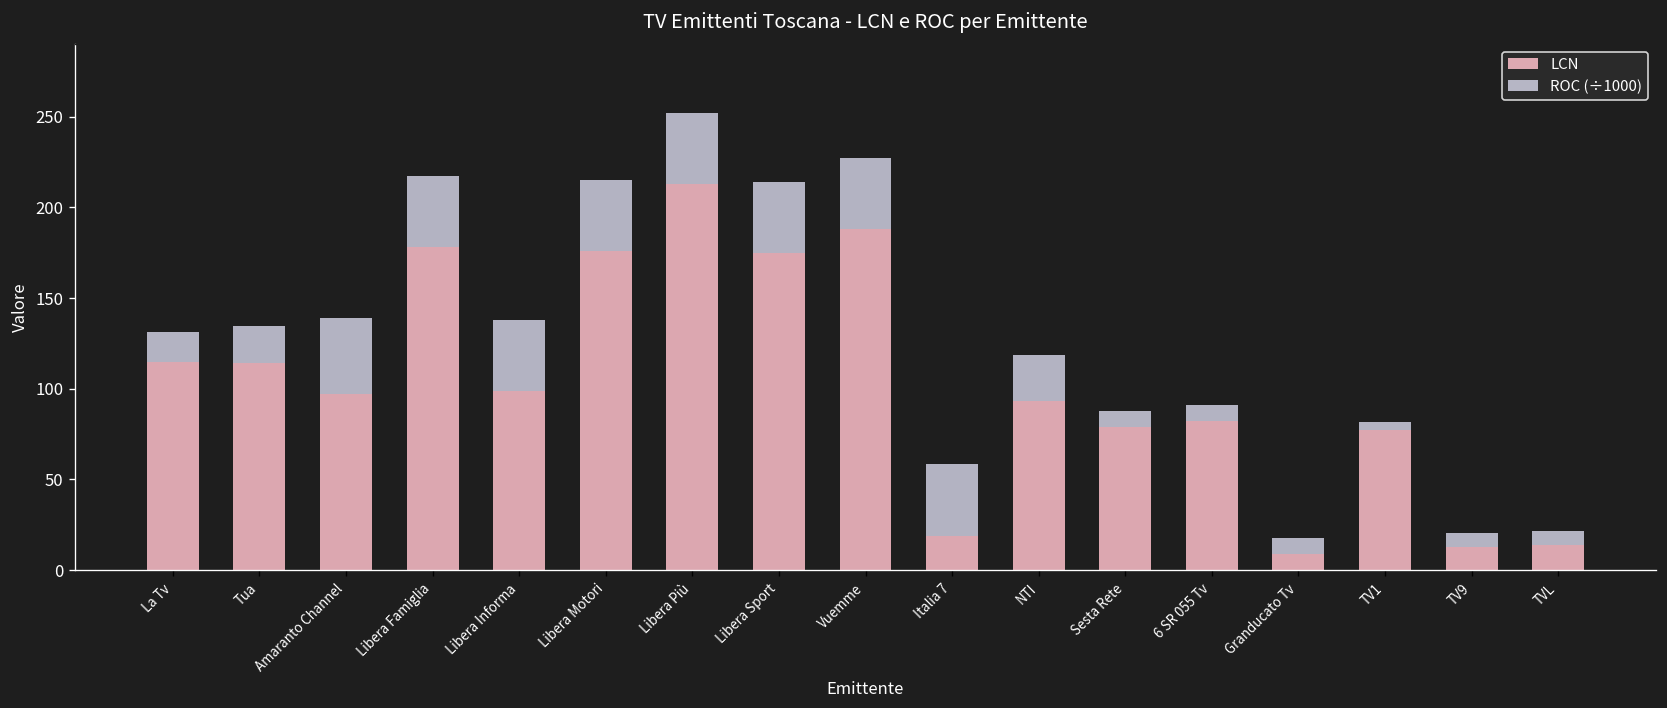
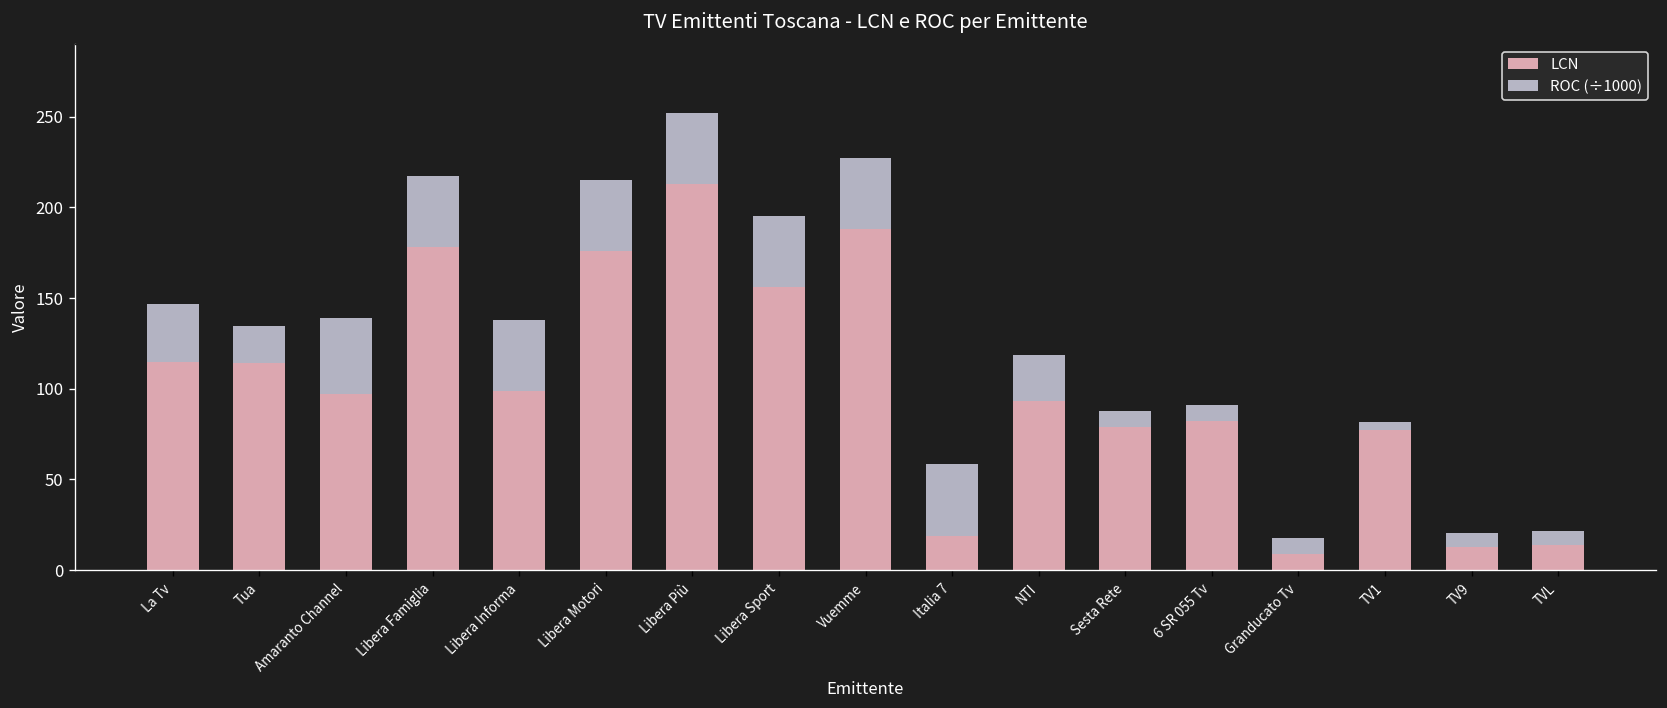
  {
    "LCN": {
      "La Tv": 115,
      "Tua": 114,
      "Amaranto Channel": 97,
      "Libera Famiglia": 178,
      "Libera Informa": 99,
      "Libera Motori": 176,
      "Libera Più": 213,
-     "Libera Sport": 175,
+     "Libera Sport": 156,
      "Vuemme": 188,
      "Italia 7": 19,
      "NTI": 93,
      "Sesta Rete": 79,
      "6 SR 055 Tv": 82,
      "Granducato Tv": 9,
      "TV1": 77,
      "TV9": 13,
      "TVL": 14
    },
    "ROC (÷1000)": {
-     "La Tv": 16,
+     "La Tv": 32,
      "Tua": 20,
      "Amaranto Channel": 42,
      "Libera Famiglia": 39,
      "Libera Informa": 39,
      "Libera Motori": 39,
      "Libera Più": 39,
      "Libera Sport": 39,
      "Vuemme": 39,
      "Italia 7": 40,
      "NTI": 25,
      "Sesta Rete": 9,
      "6 SR 055 Tv": 9,
      "Granducato Tv": 9,
      "TV1": 5,
      "TV9": 7,
      "TVL": 8
    }
  }
